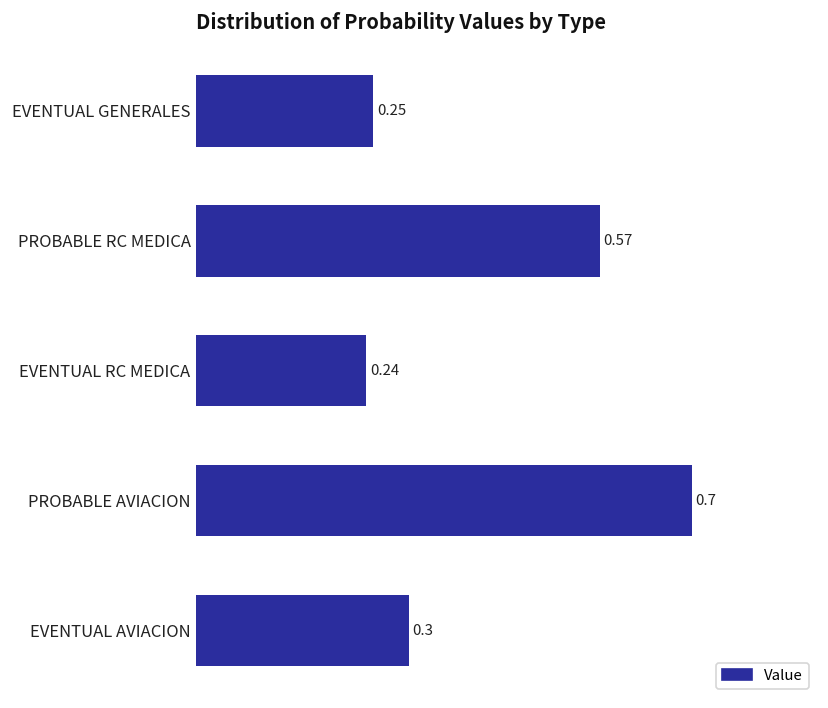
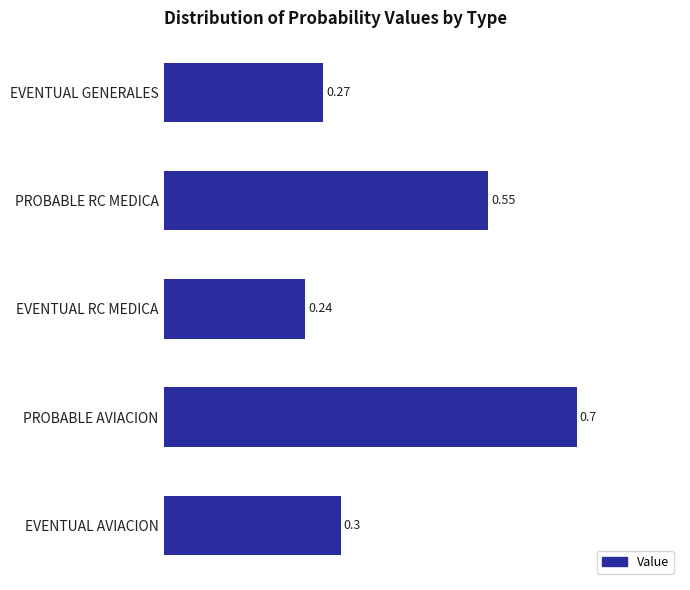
  {
-   "EVENTUAL GENERALES": 0.25,
-   "PROBABLE RC MEDICA": 0.57,
+   "EVENTUAL GENERALES": 0.27,
+   "PROBABLE RC MEDICA": 0.55,
    "EVENTUAL RC MEDICA": 0.24,
    "PROBABLE AVIACION": 0.7,
    "EVENTUAL AVIACION": 0.3
  }
